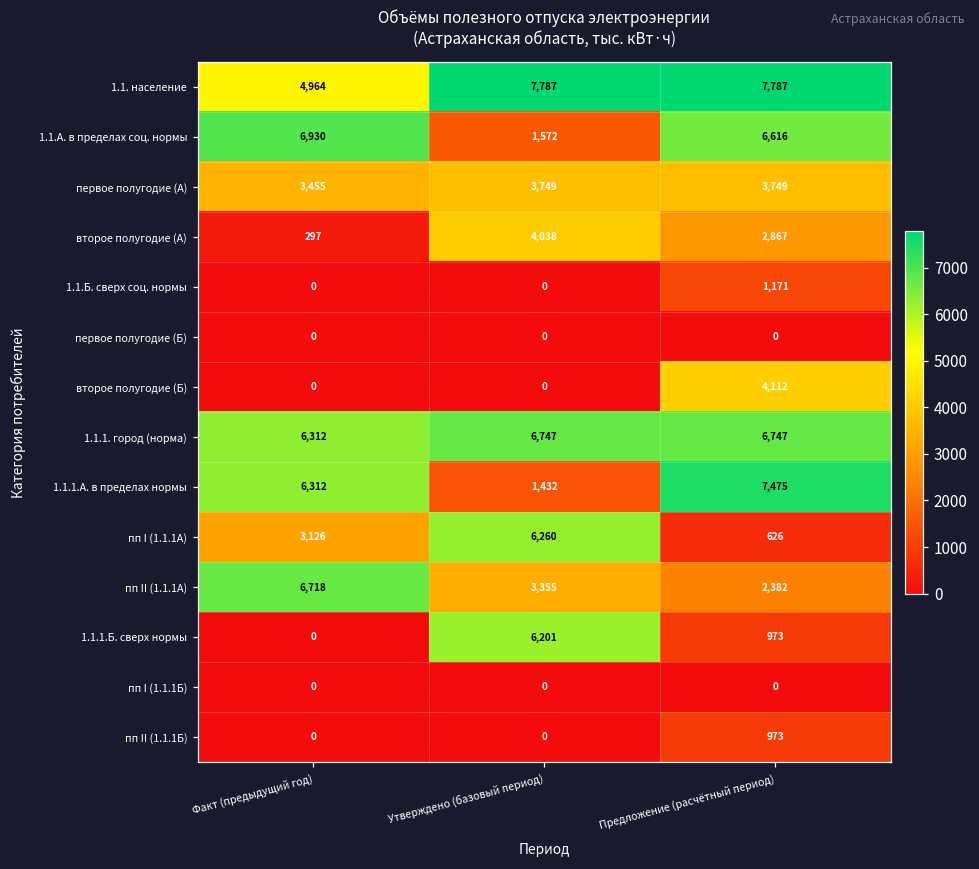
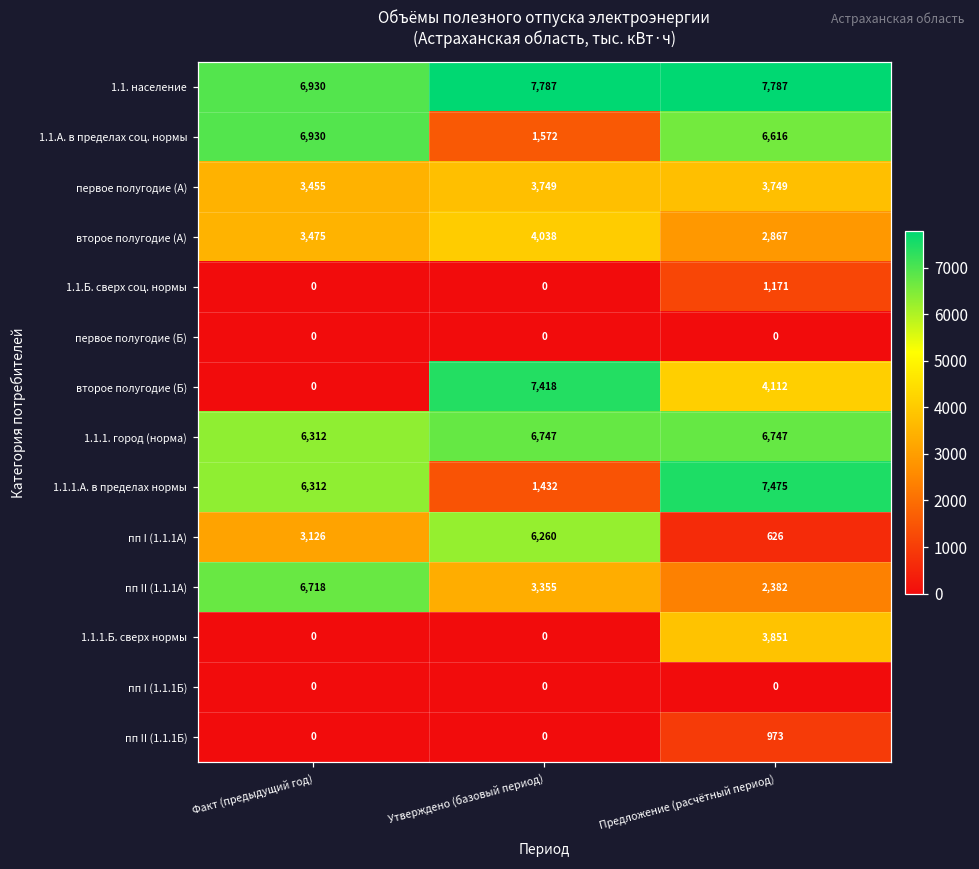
  {
    "1.1. население": {
-     "Факт (предыдущий год)": "4,964",
+     "Факт (предыдущий год)": "6,930",
      "Утверждено (базовый период)": "7,787",
      "Предложение (расчётный период)": "7,787"
    },
    "1.1.А. в пределах соц. нормы": {
      "Факт (предыдущий год)": "6,930",
      "Утверждено (базовый период)": "1,572",
      "Предложение (расчётный период)": "6,616"
    },
    "первое полугодие (А)": {
      "Факт (предыдущий год)": "3,455",
      "Утверждено (базовый период)": "3,749",
      "Предложение (расчётный период)": "3,749"
    },
    "второе полугодие (А)": {
-     "Факт (предыдущий год)": "297",
+     "Факт (предыдущий год)": "3,475",
      "Утверждено (базовый период)": "4,038",
      "Предложение (расчётный период)": "2,867"
    },
    "1.1.Б. сверх соц. нормы": {
      "Факт (предыдущий год)": "0",
      "Утверждено (базовый период)": "0",
      "Предложение (расчётный период)": "1,171"
    },
    "первое полугодие (Б)": {
      "Факт (предыдущий год)": "0",
      "Утверждено (базовый период)": "0",
      "Предложение (расчётный период)": "0"
    },
    "второе полугодие (Б)": {
      "Факт (предыдущий год)": "0",
-     "Утверждено (базовый период)": "0",
+     "Утверждено (базовый период)": "7,418",
      "Предложение (расчётный период)": "4,112"
    },
    "1.1.1. город (норма)": {
      "Факт (предыдущий год)": "6,312",
      "Утверждено (базовый период)": "6,747",
      "Предложение (расчётный период)": "6,747"
    },
    "1.1.1.А. в пределах нормы": {
      "Факт (предыдущий год)": "6,312",
      "Утверждено (базовый период)": "1,432",
      "Предложение (расчётный период)": "7,475"
    },
    "пп I (1.1.1А)": {
      "Факт (предыдущий год)": "3,126",
      "Утверждено (базовый период)": "6,260",
      "Предложение (расчётный период)": "626"
    },
    "пп II (1.1.1А)": {
      "Факт (предыдущий год)": "6,718",
      "Утверждено (базовый период)": "3,355",
      "Предложение (расчётный период)": "2,382"
    },
    "1.1.1.Б. сверх нормы": {
      "Факт (предыдущий год)": "0",
-     "Утверждено (базовый период)": "6,201",
-     "Предложение (расчётный период)": "973"
+     "Утверждено (базовый период)": "0",
+     "Предложение (расчётный период)": "3,851"
    },
    "пп I (1.1.1Б)": {
      "Факт (предыдущий год)": "0",
      "Утверждено (базовый период)": "0",
      "Предложение (расчётный период)": "0"
    },
    "пп II (1.1.1Б)": {
      "Факт (предыдущий год)": "0",
      "Утверждено (базовый период)": "0",
      "Предложение (расчётный период)": "973"
    }
  }
